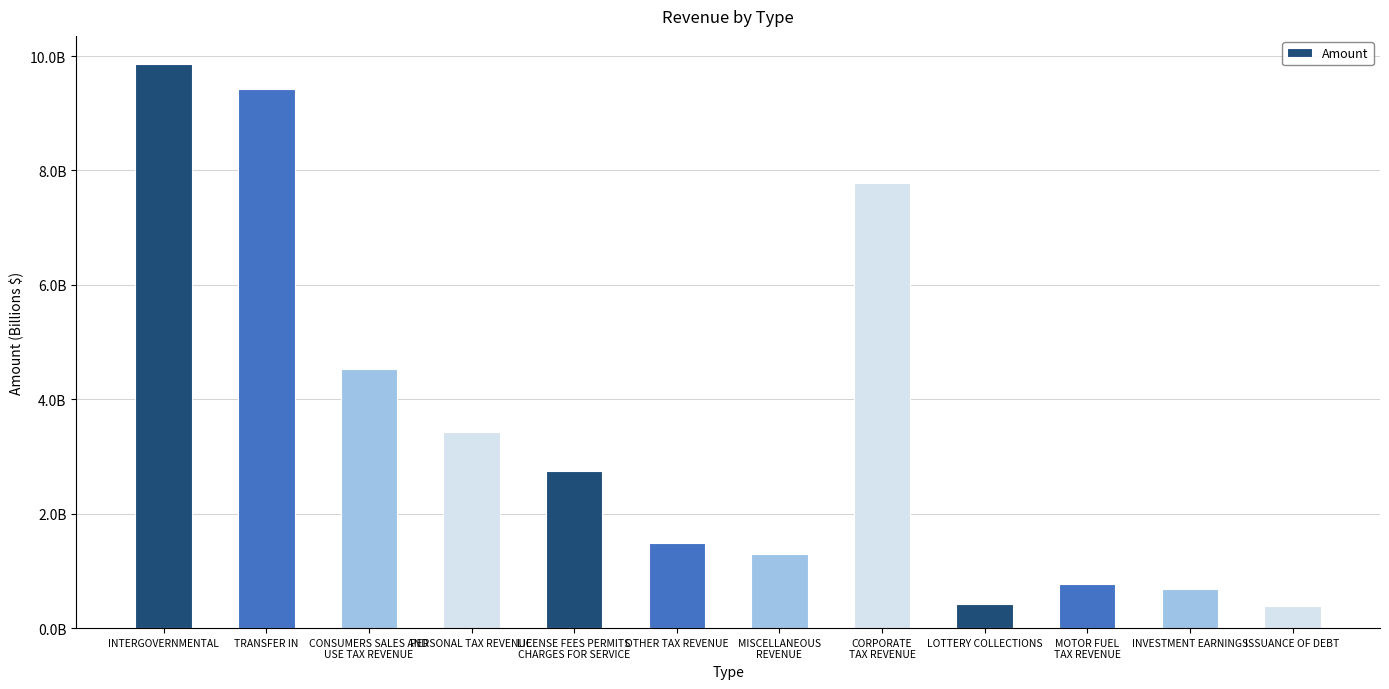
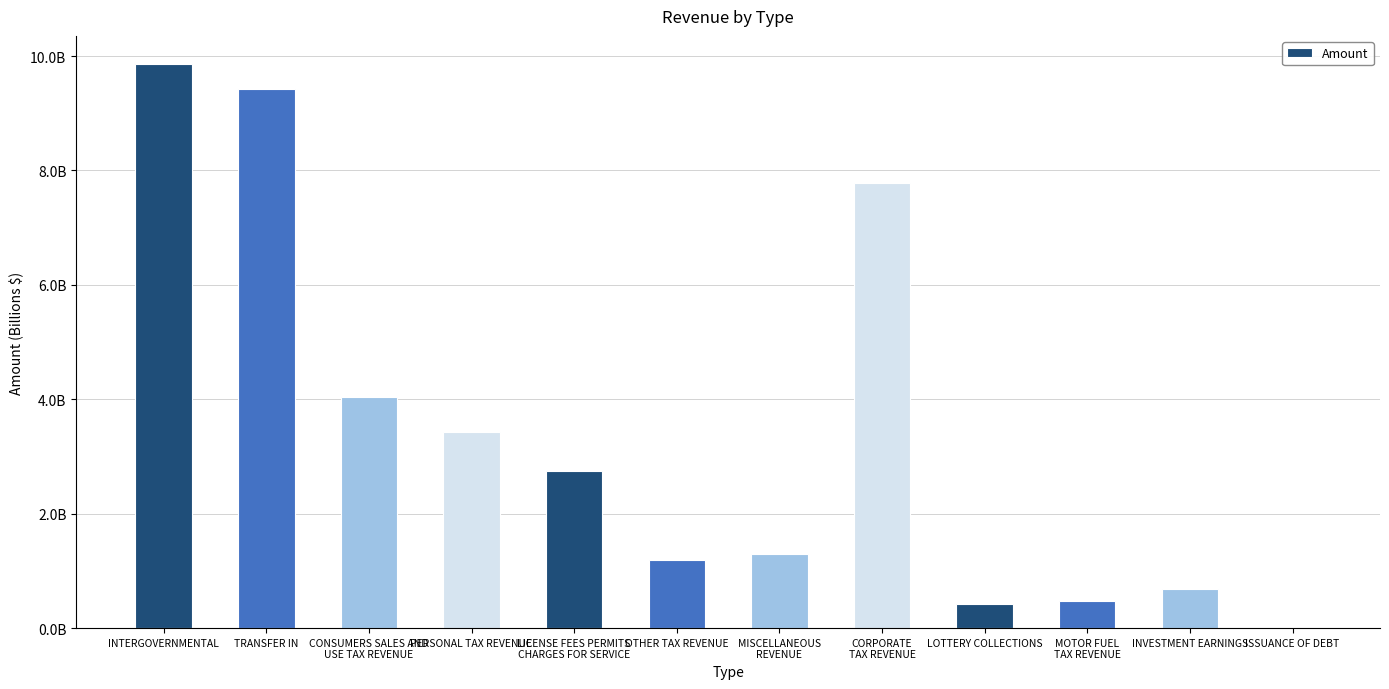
  {
    "INTERGOVERNMENTAL": 9900000000,
    "TRANSFER IN": 9400000000,
-   "CONSUMERS SALES AND USE TAX REVENUE": 4500000000,
+   "CONSUMERS SALES AND USE TAX REVENUE": 4000000000,
    "PERSONAL TAX REVENUE": 3400000000,
    "LICENSE FEES PERMITS CHARGES FOR SERVICE": 2700000000,
-   "OTHER TAX REVENUE": 1500000000,
+   "OTHER TAX REVENUE": 1200000000,
    "MISCELLANEOUS REVENUE": 1300000000,
    "CORPORATE TAX REVENUE": 7800000000,
    "LOTTERY COLLECTIONS": 400000000,
-   "MOTOR FUEL TAX REVENUE": 800000000,
+   "MOTOR FUEL TAX REVENUE": 500000000,
    "INVESTMENT EARNINGS": 700000000,
-   "ISSUANCE OF DEBT": 400000000
+   "ISSUANCE OF DEBT": 0
  }
